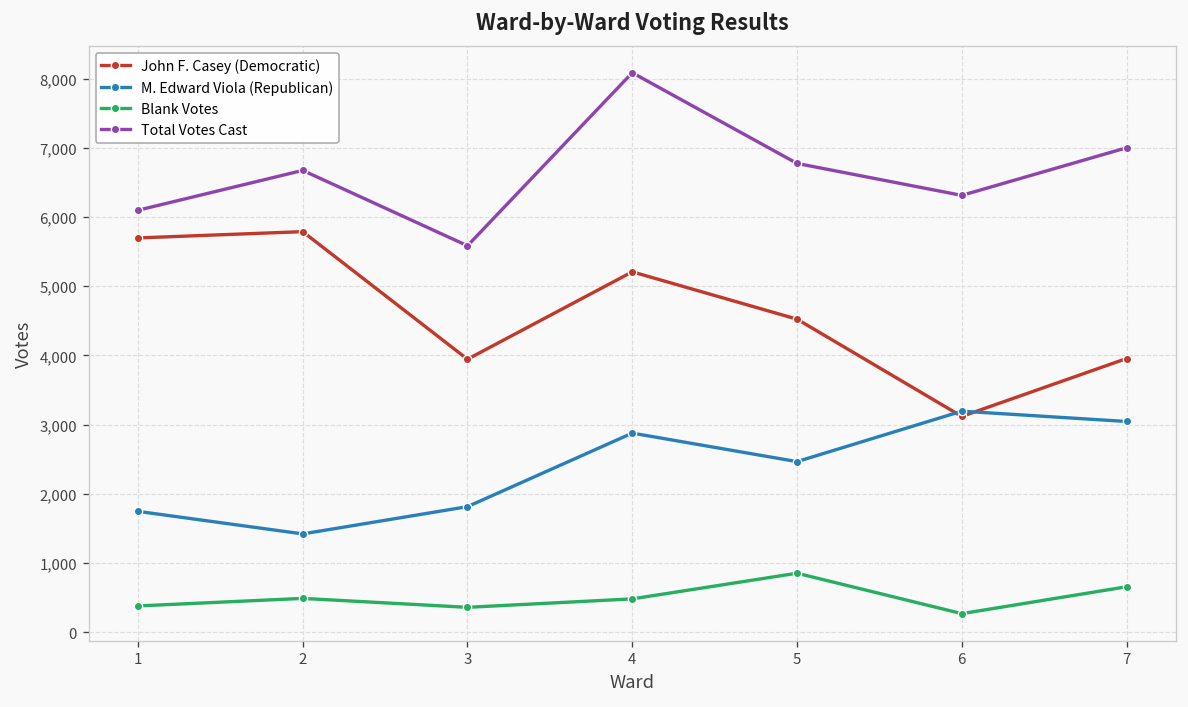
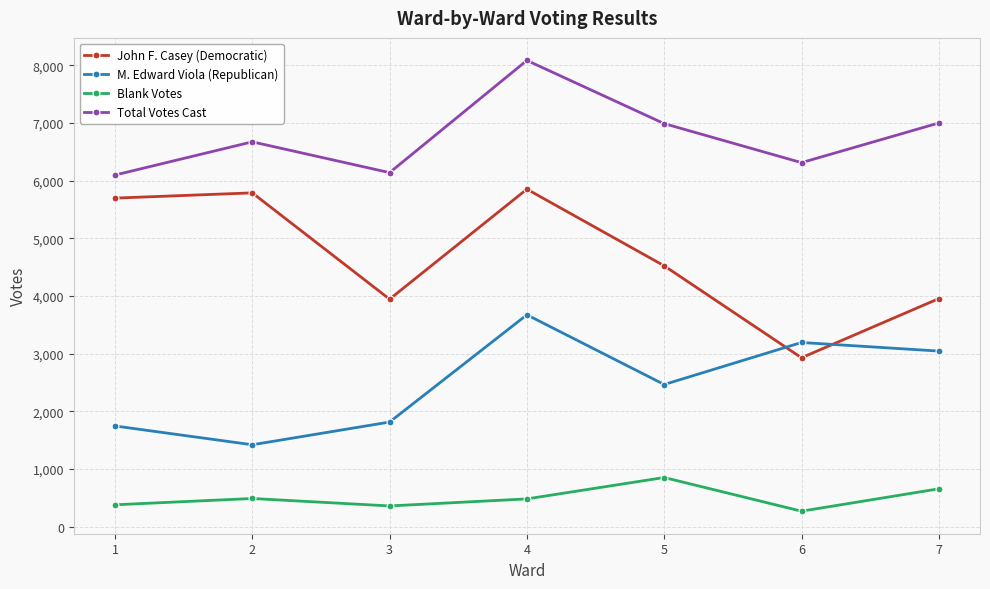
  {
    "John F. Casey (Democratic)": {
      "1": "5,700",
      "2": "5,800",
      "3": "3,900",
-     "4": "5,200",
+     "4": "5,900",
      "5": "4,500",
-     "6": "3,100",
+     "6": "2,900",
      "7": "4,000"
    },
    "M. Edward Viola (Republican)": {
      "1": "1,700",
      "2": "1,400",
      "3": "1,800",
-     "4": "2,900",
+     "4": "3,700",
      "5": "2,500",
      "6": "3,200",
      "7": "3,000"
    },
    "Blank Votes": {
      "1": "400",
      "2": "500",
      "3": "400",
      "4": "500",
      "5": "900",
      "6": "300",
      "7": "700"
    },
    "Total Votes Cast": {
      "1": "6,100",
      "2": "6,700",
-     "3": "5,600",
+     "3": "6,100",
      "4": "8,100",
-     "5": "6,800",
+     "5": "7,000",
      "6": "6,300",
      "7": "7,000"
    }
  }
